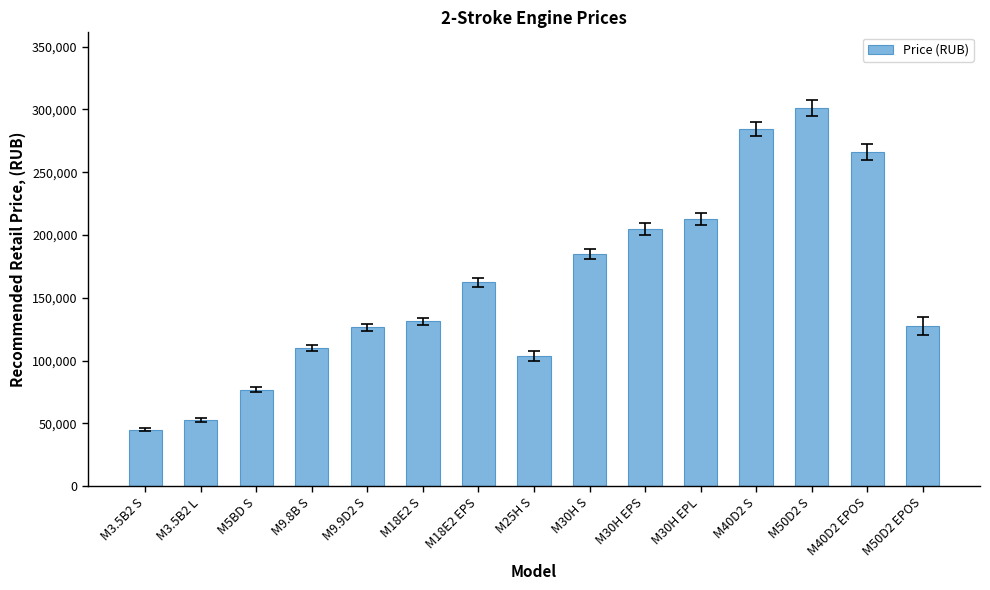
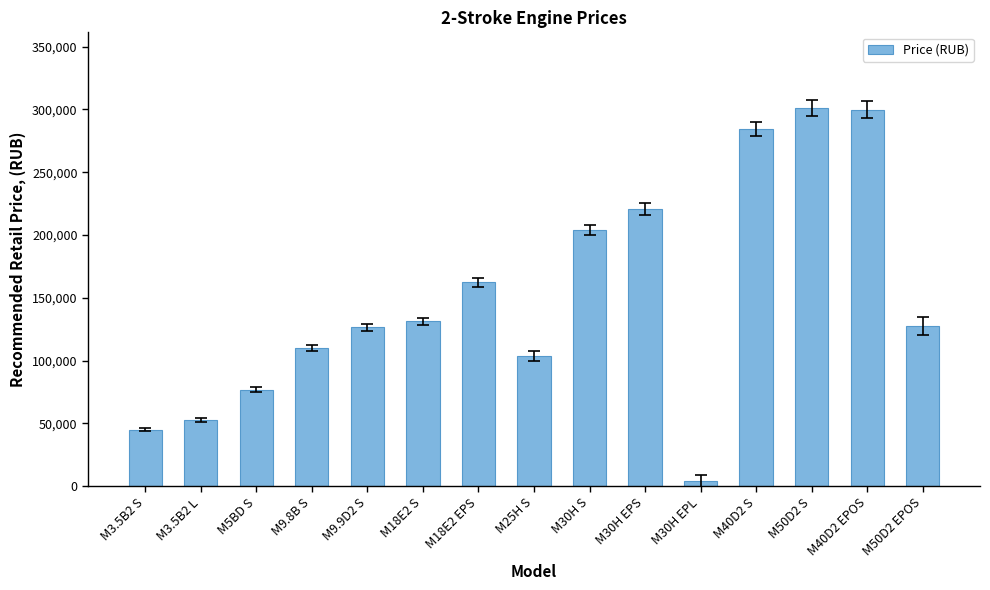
  {
    "Price (RUB)": {
      "M3.5B2 S": "45,000",
      "M3.5B2 L": "53,000",
      "M5BD S": "77,000",
      "M9.8B S": "110,000",
      "M9.9D2 S": "127,000",
      "M18E2 S": "131,000",
      "M18E2 EPS": "163,000",
      "M25H S": "104,000",
-     "M30H S": "185,000",
-     "M30H EPS": "205,000",
-     "M30H EPL": "213,000",
+     "M30H S": "204,000",
+     "M30H EPS": "221,000",
+     "M30H EPL": "4,000",
      "M40D2 S": "284,000",
      "M50D2 S": "301,000",
-     "M40D2 EPOS": "266,000",
+     "M40D2 EPOS": "300,000",
      "M50D2 EPOS": "127,000"
    }
  }
